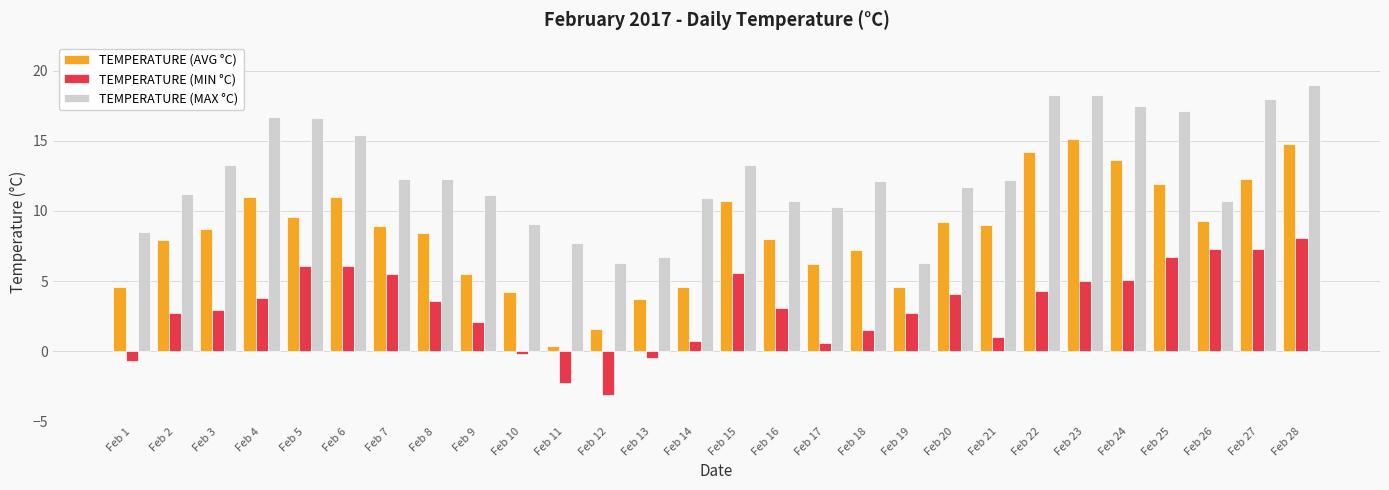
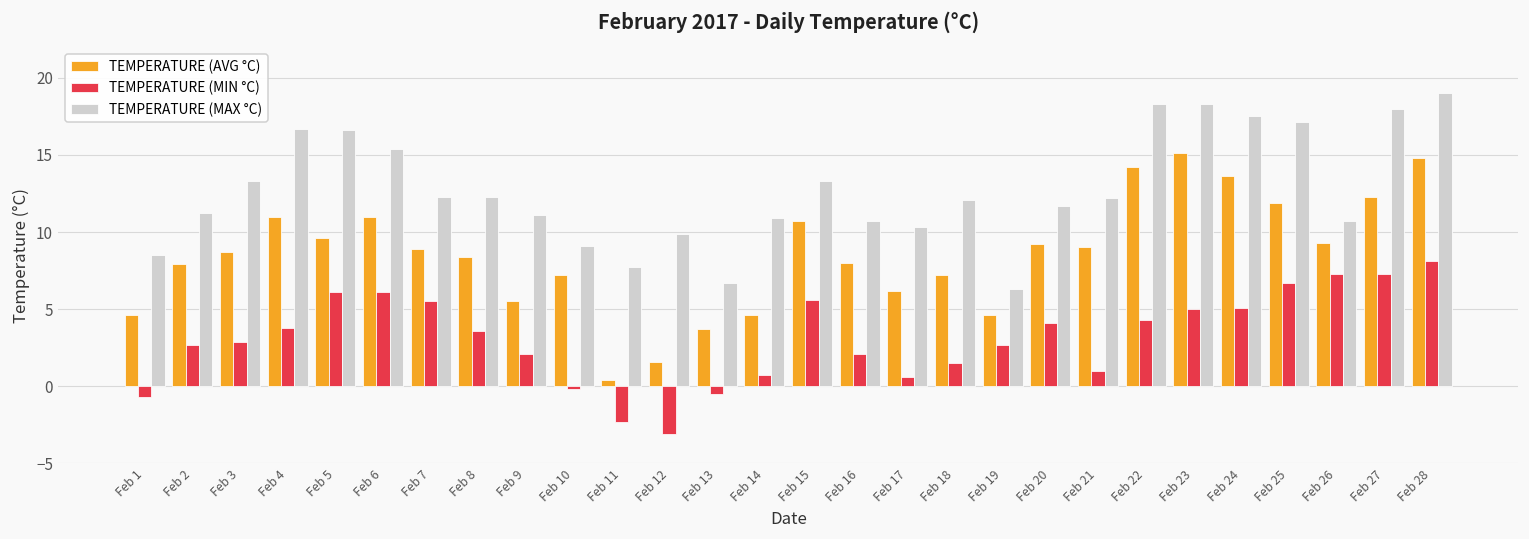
  {
    "TEMPERATURE (AVG °C)": {
      "Feb 1": 4.6,
      "Feb 2": 7.9,
      "Feb 3": 8.7,
      "Feb 4": 11.0,
      "Feb 5": 9.6,
      "Feb 6": 11.0,
      "Feb 7": 8.9,
      "Feb 8": 8.4,
      "Feb 9": 5.5,
-     "Feb 10": 4.2,
+     "Feb 10": 7.2,
      "Feb 11": 0.4,
      "Feb 12": 1.6,
      "Feb 13": 3.7,
      "Feb 14": 4.6,
      "Feb 15": 10.7,
      "Feb 16": 8.0,
      "Feb 17": 6.2,
      "Feb 18": 7.2,
      "Feb 19": 4.6,
      "Feb 20": 9.2,
      "Feb 21": 9.0,
      "Feb 22": 14.2,
      "Feb 23": 15.1,
      "Feb 24": 13.6,
      "Feb 25": 11.9,
      "Feb 26": 9.3,
      "Feb 27": 12.3,
      "Feb 28": 14.8
    },
    "TEMPERATURE (MIN °C)": {
      "Feb 1": -0.7,
      "Feb 2": 2.7,
      "Feb 3": 2.9,
      "Feb 4": 3.8,
      "Feb 5": 6.1,
      "Feb 6": 6.1,
      "Feb 7": 5.5,
      "Feb 8": 3.6,
      "Feb 9": 2.1,
      "Feb 10": -0.2,
      "Feb 11": -2.3,
      "Feb 12": -3.1,
      "Feb 13": -0.5,
      "Feb 14": 0.7,
      "Feb 15": 5.6,
-     "Feb 16": 3.1,
+     "Feb 16": 2.1,
      "Feb 17": 0.6,
      "Feb 18": 1.5,
      "Feb 19": 2.7,
      "Feb 20": 4.1,
      "Feb 21": 1.0,
      "Feb 22": 4.3,
      "Feb 23": 5.0,
      "Feb 24": 5.1,
      "Feb 25": 6.7,
      "Feb 26": 7.3,
      "Feb 27": 7.3,
      "Feb 28": 8.1
    },
    "TEMPERATURE (MAX °C)": {
      "Feb 1": 8.5,
      "Feb 2": 11.2,
      "Feb 3": 13.3,
      "Feb 4": 16.7,
      "Feb 5": 16.6,
      "Feb 6": 15.4,
      "Feb 7": 12.3,
      "Feb 8": 12.3,
      "Feb 9": 11.1,
      "Feb 10": 9.1,
      "Feb 11": 7.7,
-     "Feb 12": 6.3,
+     "Feb 12": 9.9,
      "Feb 13": 6.7,
      "Feb 14": 10.9,
      "Feb 15": 13.3,
      "Feb 16": 10.7,
      "Feb 17": 10.3,
      "Feb 18": 12.1,
      "Feb 19": 6.3,
      "Feb 20": 11.7,
      "Feb 21": 12.2,
      "Feb 22": 18.3,
      "Feb 23": 18.3,
      "Feb 24": 17.5,
      "Feb 25": 17.1,
      "Feb 26": 10.7,
      "Feb 27": 18.0,
      "Feb 28": 19.0
    }
  }
